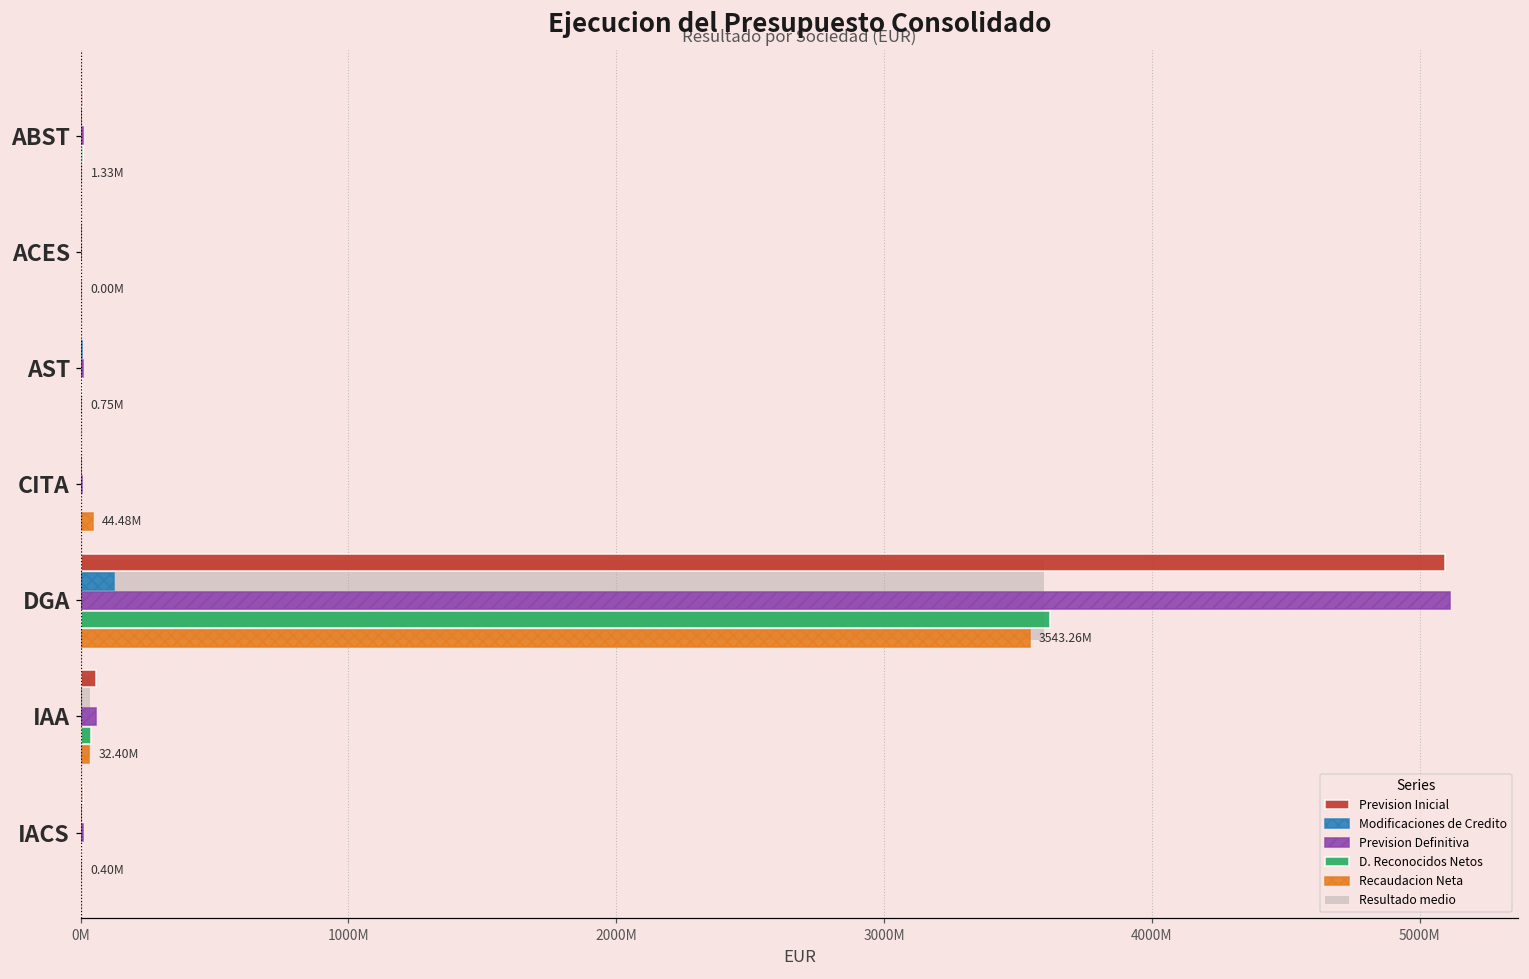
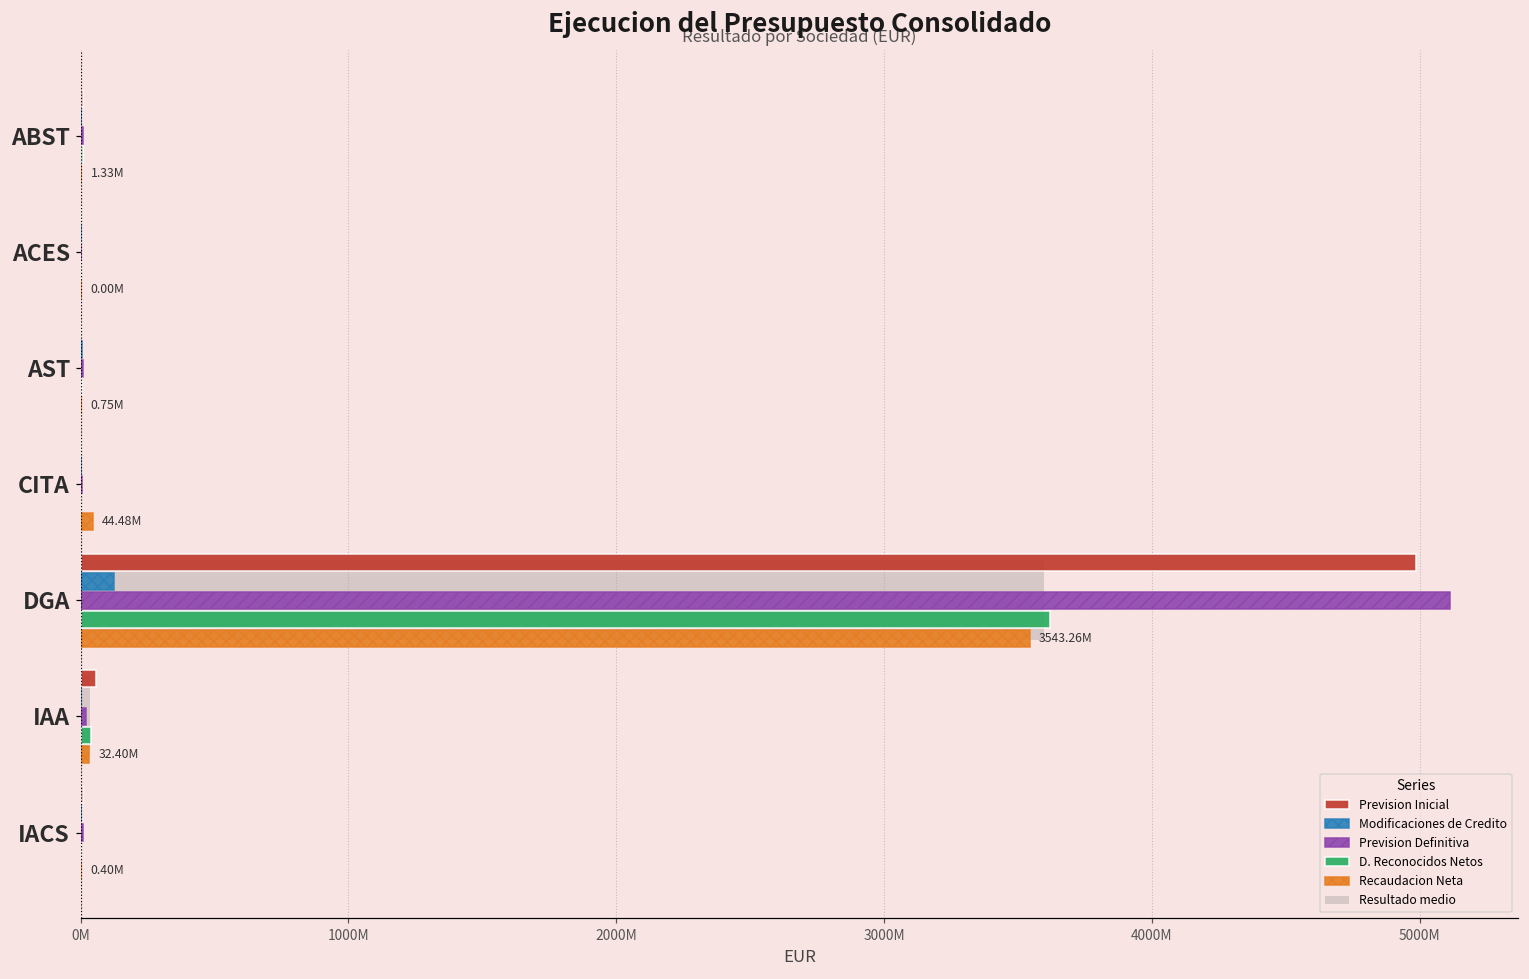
  {
    "Prevision Inicial": {
-     "DGA": "5090000000",
+     "DGA": "4990000000",
      "IAA": "60000000"
    },
    "Modificaciones de Credito": {
      "ABST": "0",
      "ACES": "0",
      "IAA": "0"
    },
    "Prevision Definitiva": {
      "DGA": "5110000000",
-     "IAA": "60000000"
+     "IAA": "20000000"
    },
    "D. Reconocidos Netos": {
      "DGA": "3620000000",
      "IAA": "40000000"
    },
    "Recaudacion Neta": {
      "ABST": "1.33M",
      "AST": "0.75M",
      "CITA": "44.48M",
      "IAA": "32.40M",
      "IACS": "0.40M"
    }
  }
